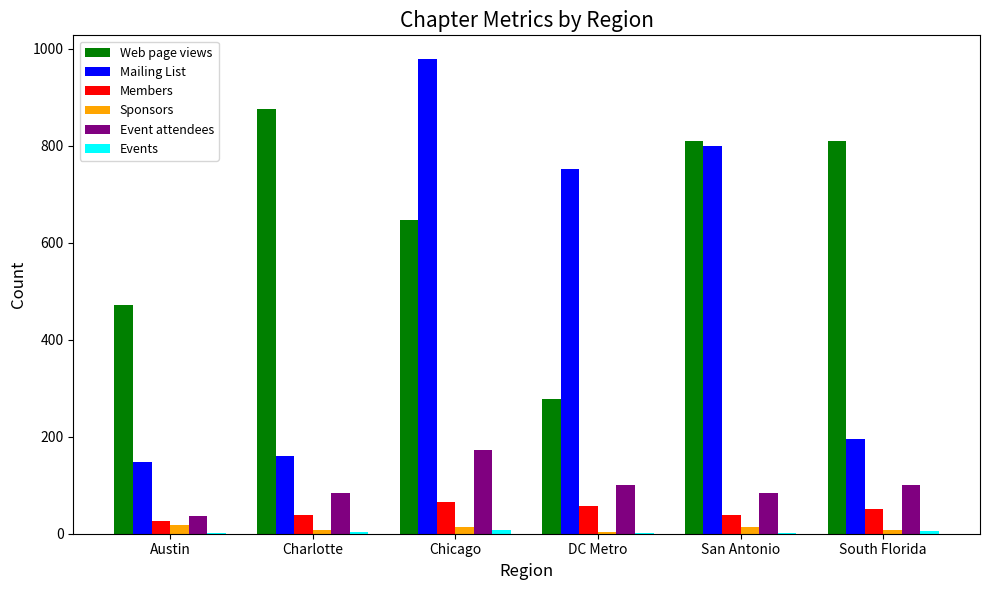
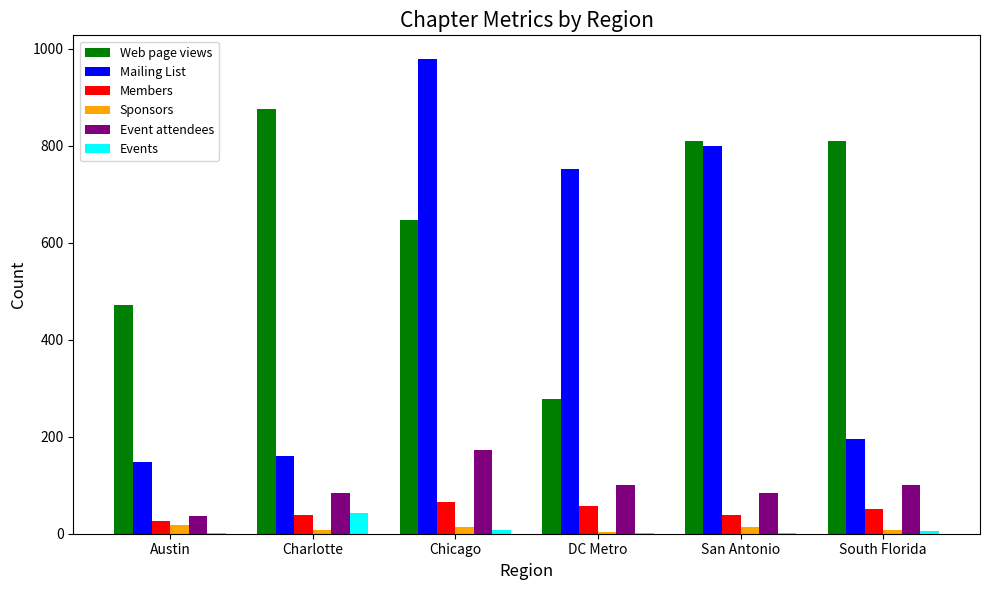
  {
    "Web page views": {
      "Austin": 470,
      "Charlotte": 880,
      "Chicago": 650,
      "DC Metro": 280,
      "San Antonio": 810,
      "South Florida": 810
    },
    "Mailing List": {
      "Austin": 150,
      "Charlotte": 160,
      "Chicago": 980,
      "DC Metro": 750,
      "San Antonio": 800,
      "South Florida": 200
    },
    "Members": {
      "Austin": 30,
      "Charlotte": 40,
      "Chicago": 70,
      "DC Metro": 60,
      "San Antonio": 40,
      "South Florida": 50
    },
    "Sponsors": {
      "Austin": 20,
      "Charlotte": 10,
      "Chicago": 10,
      "San Antonio": 10,
      "South Florida": 10
    },
    "Event attendees": {
      "Austin": 40,
      "Charlotte": 80,
      "Chicago": 170,
      "DC Metro": 100,
      "San Antonio": 80,
      "South Florida": 100
    },
    "Events": {
-     "Charlotte": 0,
+     "Charlotte": 40,
      "Chicago": 10,
      "South Florida": 10
    }
  }
